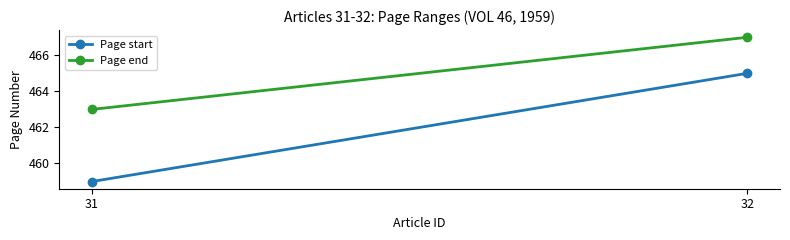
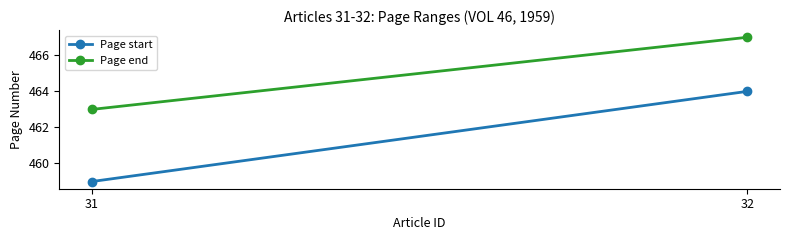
  {
    "Page start": {
      "31": 459,
-     "32": 465
+     "32": 464
    },
    "Page end": {
      "31": 463,
      "32": 467
    }
  }
